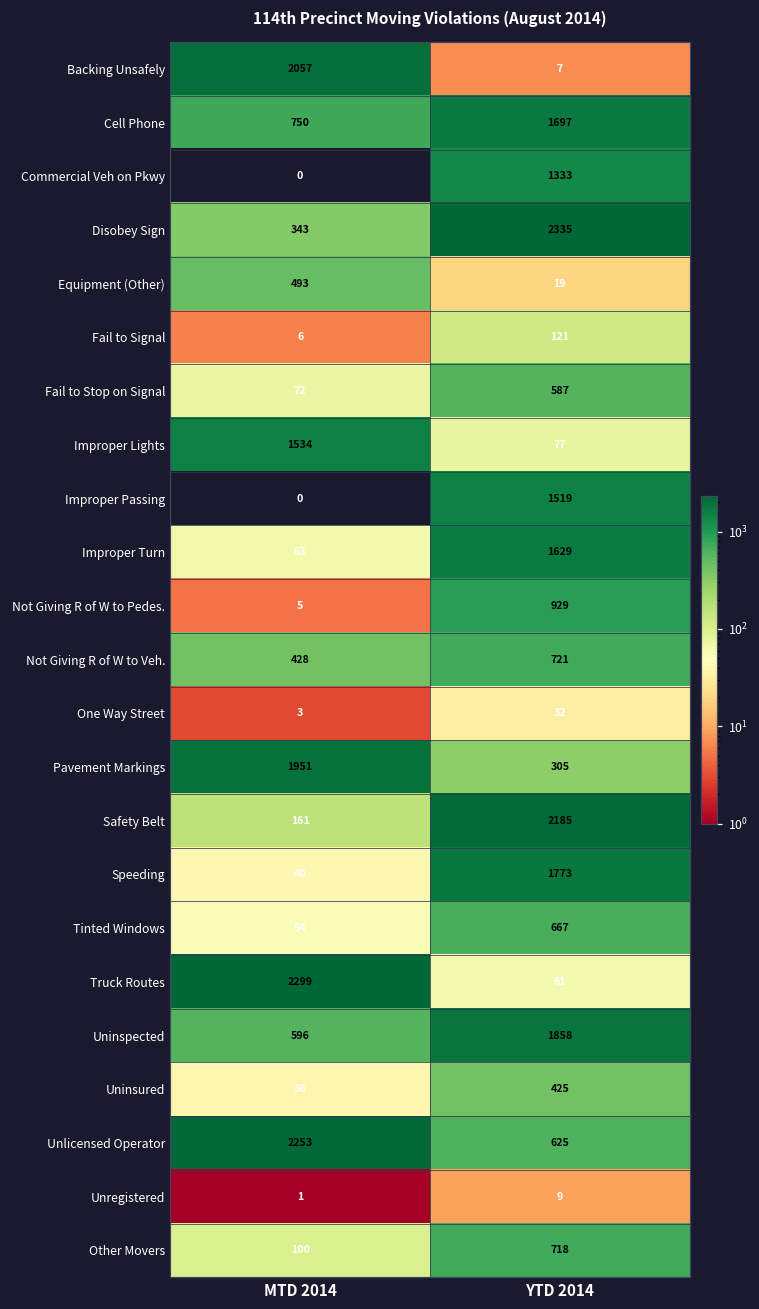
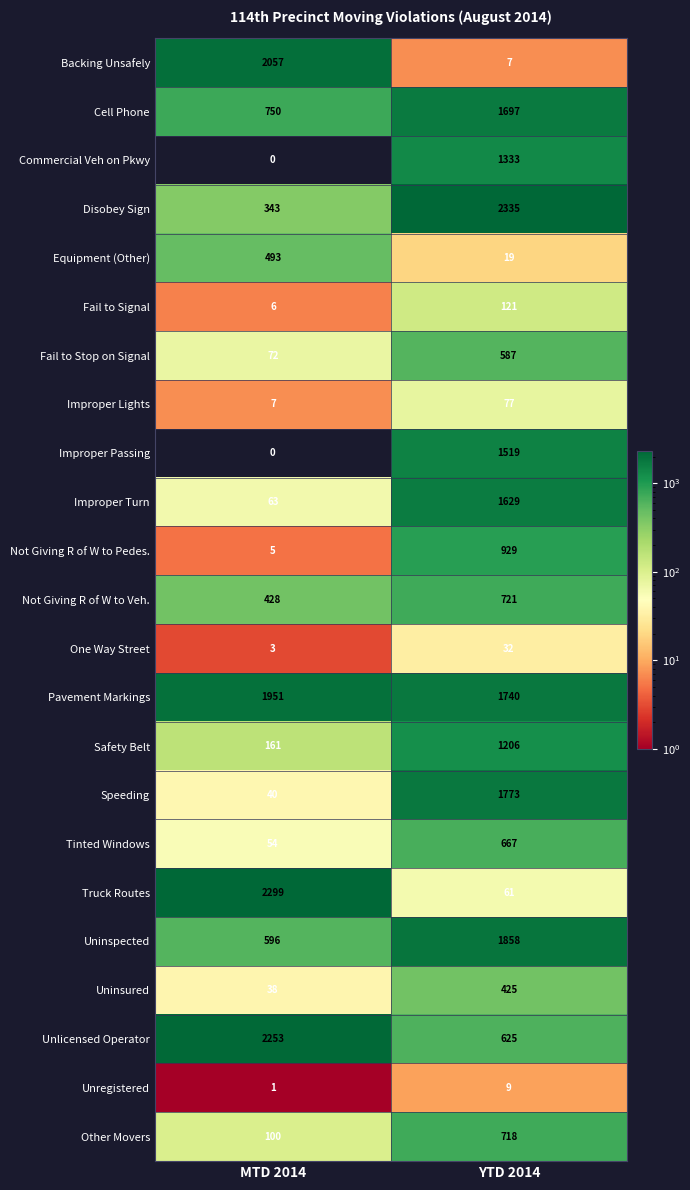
  {
    "Backing Unsafely": {
      "MTD 2014": 2057,
      "YTD 2014": 7
    },
    "Cell Phone": {
      "MTD 2014": 750,
      "YTD 2014": 1697
    },
    "Commercial Veh on Pkwy": {
      "MTD 2014": 0,
      "YTD 2014": 1333
    },
    "Disobey Sign": {
      "MTD 2014": 343,
      "YTD 2014": 2335
    },
    "Equipment (Other)": {
      "MTD 2014": 493,
      "YTD 2014": 19
    },
    "Fail to Signal": {
      "MTD 2014": 6,
      "YTD 2014": 121
    },
    "Fail to Stop on Signal": {
      "MTD 2014": 72,
      "YTD 2014": 587
    },
    "Improper Lights": {
-     "MTD 2014": 1534,
+     "MTD 2014": 7,
      "YTD 2014": 77
    },
    "Improper Passing": {
      "MTD 2014": 0,
      "YTD 2014": 1519
    },
    "Improper Turn": {
      "MTD 2014": 63,
      "YTD 2014": 1629
    },
    "Not Giving R of W to Pedes.": {
      "MTD 2014": 5,
      "YTD 2014": 929
    },
    "Not Giving R of W to Veh.": {
      "MTD 2014": 428,
      "YTD 2014": 721
    },
    "One Way Street": {
      "MTD 2014": 3,
      "YTD 2014": 32
    },
    "Pavement Markings": {
      "MTD 2014": 1951,
-     "YTD 2014": 305
+     "YTD 2014": 1740
    },
    "Safety Belt": {
      "MTD 2014": 161,
-     "YTD 2014": 2185
+     "YTD 2014": 1206
    },
    "Speeding": {
      "MTD 2014": 40,
      "YTD 2014": 1773
    },
    "Tinted Windows": {
      "MTD 2014": 54,
      "YTD 2014": 667
    },
    "Truck Routes": {
      "MTD 2014": 2299,
      "YTD 2014": 61
    },
    "Uninspected": {
      "MTD 2014": 596,
      "YTD 2014": 1858
    },
    "Uninsured": {
      "MTD 2014": 38,
      "YTD 2014": 425
    },
    "Unlicensed Operator": {
      "MTD 2014": 2253,
      "YTD 2014": 625
    },
    "Unregistered": {
      "MTD 2014": 1,
      "YTD 2014": 9
    },
    "Other Movers": {
      "MTD 2014": 100,
      "YTD 2014": 718
    }
  }
